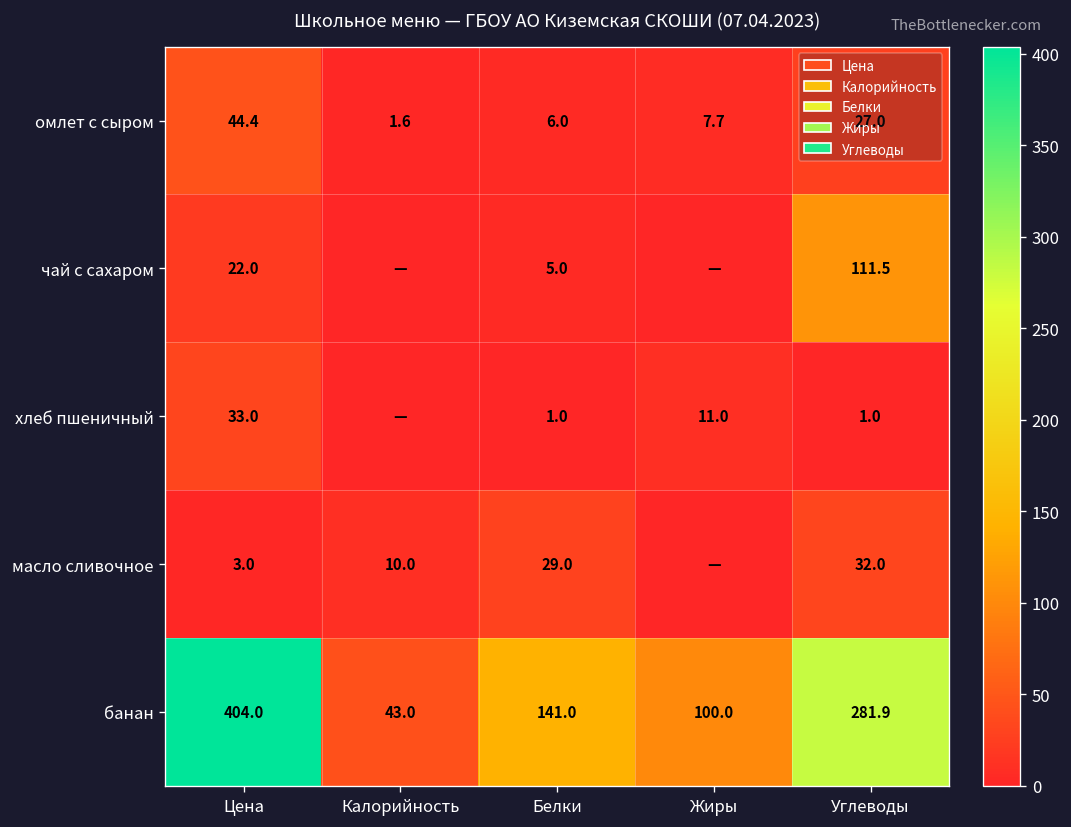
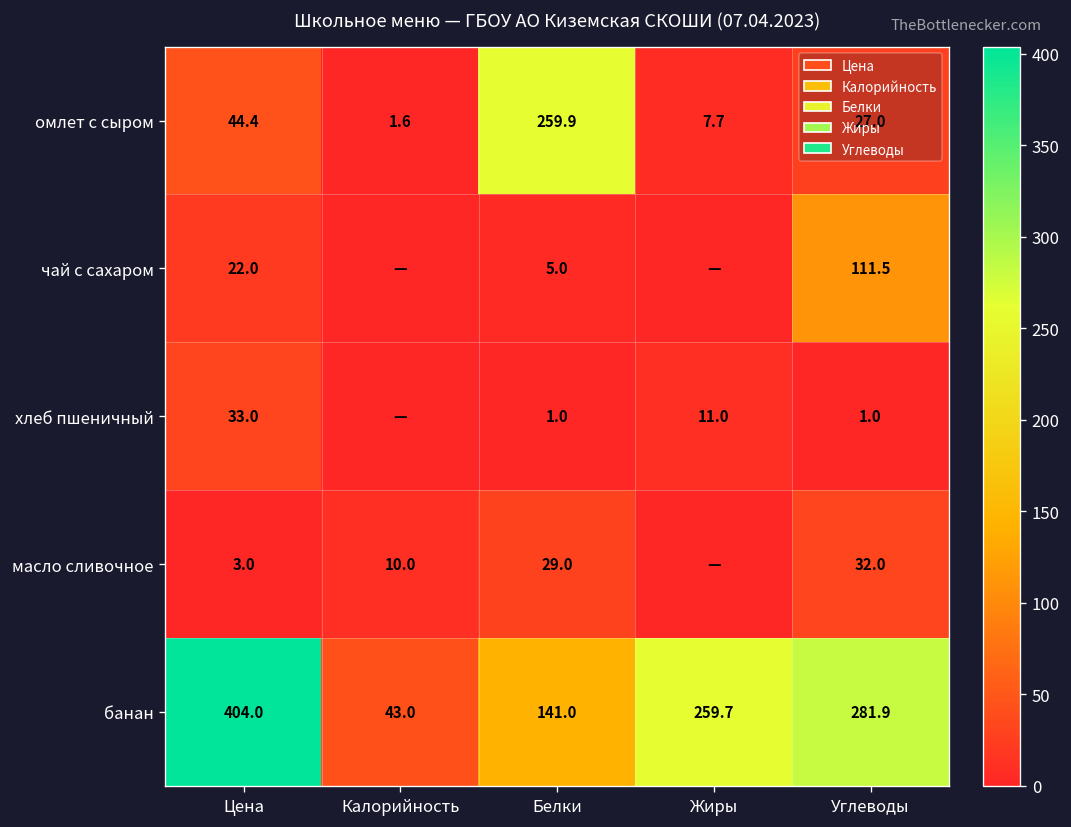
  {
    "омлет с сыром": {
      "Цена": 44.4,
      "Калорийность": 1.6,
-     "Белки": 6.0,
+     "Белки": 259.9,
      "Жиры": 7.7
    },
    "чай с сахаром": {
      "Цена": 22.0,
      "Белки": 5.0,
      "Углеводы": 111.5
    },
    "хлеб пшеничный": {
      "Цена": 33.0,
      "Белки": 1.0,
      "Жиры": 11.0,
      "Углеводы": 1.0
    },
    "масло сливочное": {
      "Цена": 3.0,
      "Калорийность": 10.0,
      "Белки": 29.0,
      "Углеводы": 32.0
    },
    "банан": {
      "Цена": 404.0,
      "Калорийность": 43.0,
      "Белки": 141.0,
-     "Жиры": 100.0,
+     "Жиры": 259.7,
      "Углеводы": 281.9
    }
  }
